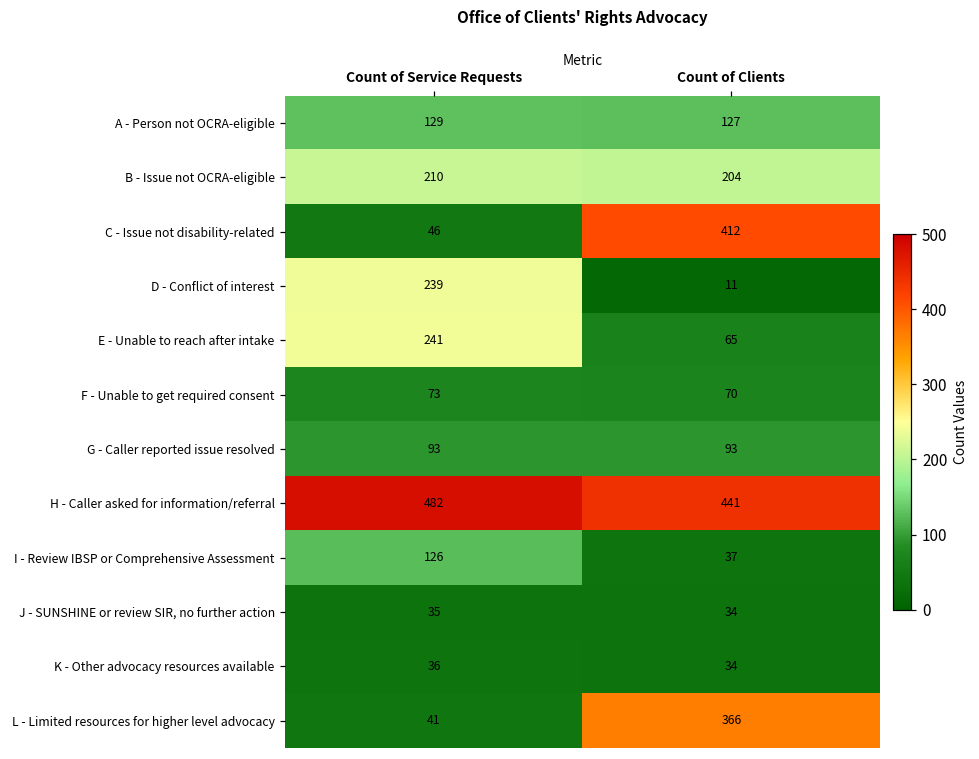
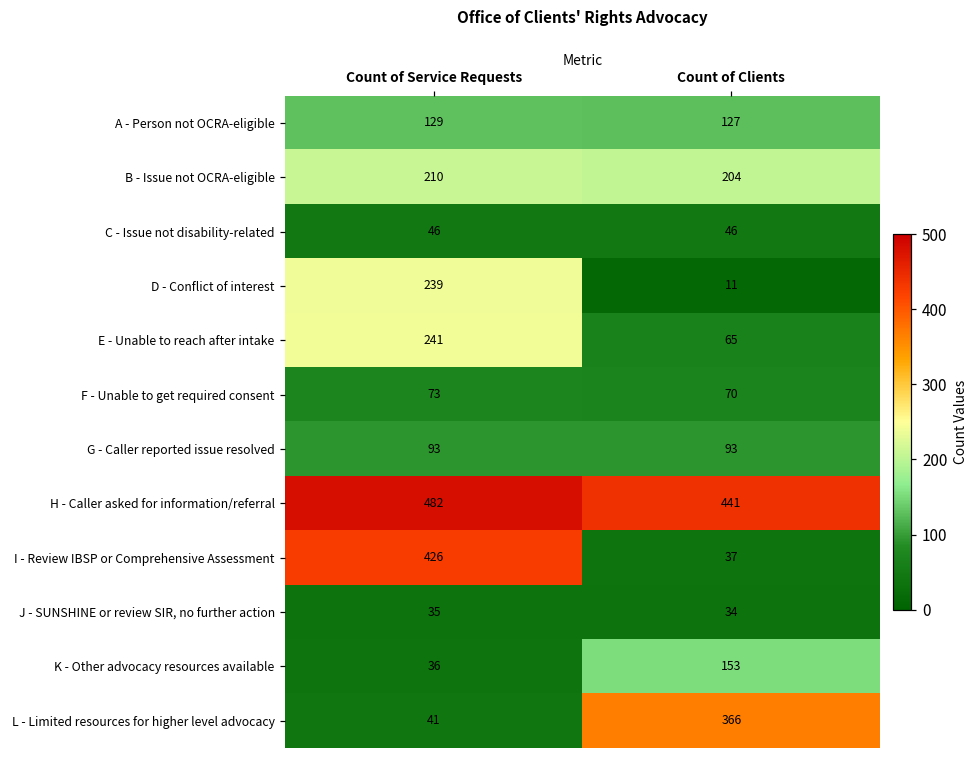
  {
    "A - Person not OCRA-eligible": {
      "Count of Service Requests": 129,
      "Count of Clients": 127
    },
    "B - Issue not OCRA-eligible": {
      "Count of Service Requests": 210,
      "Count of Clients": 204
    },
    "C - Issue not disability-related": {
      "Count of Service Requests": 46,
-     "Count of Clients": 412
+     "Count of Clients": 46
    },
    "D - Conflict of interest": {
      "Count of Service Requests": 239,
      "Count of Clients": 11
    },
    "E - Unable to reach after intake": {
      "Count of Service Requests": 241,
      "Count of Clients": 65
    },
    "F - Unable to get required consent": {
      "Count of Service Requests": 73,
      "Count of Clients": 70
    },
    "G - Caller reported issue resolved": {
      "Count of Service Requests": 93,
      "Count of Clients": 93
    },
    "H - Caller asked for information/referral": {
      "Count of Service Requests": 482,
      "Count of Clients": 441
    },
    "I - Review IBSP or Comprehensive Assessment": {
-     "Count of Service Requests": 126,
+     "Count of Service Requests": 426,
      "Count of Clients": 37
    },
    "J - SUNSHINE or review SIR, no further action": {
      "Count of Service Requests": 35,
      "Count of Clients": 34
    },
    "K - Other advocacy resources available": {
      "Count of Service Requests": 36,
-     "Count of Clients": 34
+     "Count of Clients": 153
    },
    "L - Limited resources for higher level advocacy": {
      "Count of Service Requests": 41,
      "Count of Clients": 366
    }
  }
